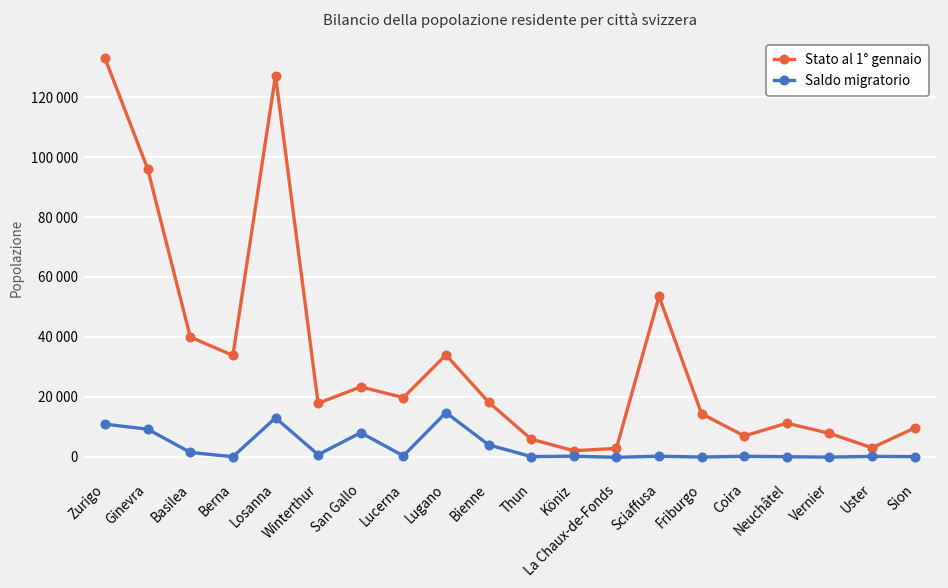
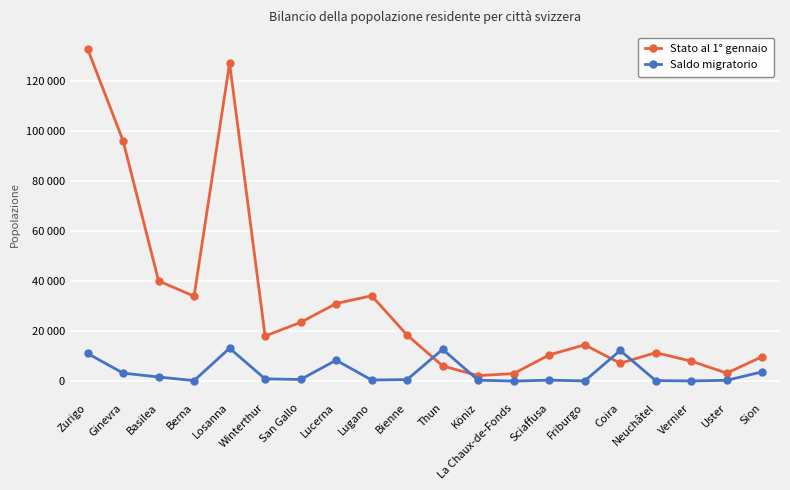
  {
    "Stato al 1° gennaio": {
      "Zurigo": 133000,
      "Ginevra": 96000,
      "Basilea": 40000,
      "Berna": 34000,
      "Losanna": 127000,
      "Winterthur": 18000,
      "San Gallo": 23000,
-     "Lucerna": 20000,
+     "Lucerna": 31000,
      "Lugano": 34000,
      "Bienne": 18000,
      "Thun": 6000,
      "Köniz": 2000,
      "La Chaux-de-Fonds": 3000,
-     "Sciaffusa": 54000,
+     "Sciaffusa": 10000,
      "Friburgo": 14000,
      "Coira": 7000,
      "Neuchâtel": 11000,
      "Vernier": 8000,
      "Uster": 3000,
      "Sion": 10000
    },
    "Saldo migratorio": {
      "Zurigo": 11000,
-     "Ginevra": 9000,
+     "Ginevra": 3000,
      "Basilea": 2000,
      "Berna": 0,
      "Losanna": 13000,
      "Winterthur": 1000,
-     "San Gallo": 8000,
-     "Lucerna": 0,
-     "Lugano": 15000,
-     "Bienne": 4000,
-     "Thun": 0,
+     "San Gallo": 1000,
+     "Lucerna": 8000,
+     "Lugano": 0,
+     "Bienne": 0,
+     "Thun": 13000,
      "Köniz": 0,
      "La Chaux-de-Fonds": 0,
      "Sciaffusa": 0,
      "Friburgo": 0,
-     "Coira": 0,
+     "Coira": 12000,
      "Neuchâtel": 0,
      "Vernier": 0,
      "Uster": 0,
-     "Sion": 0
+     "Sion": 4000
    }
  }
